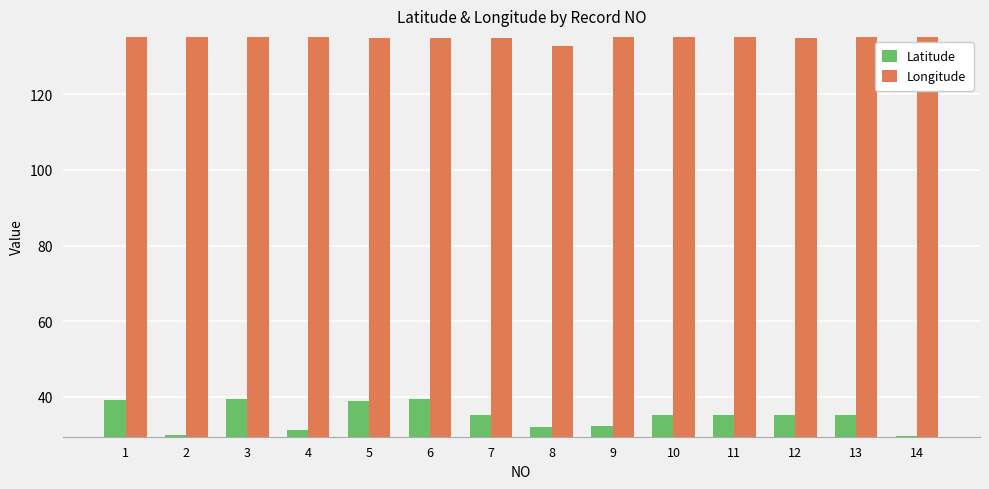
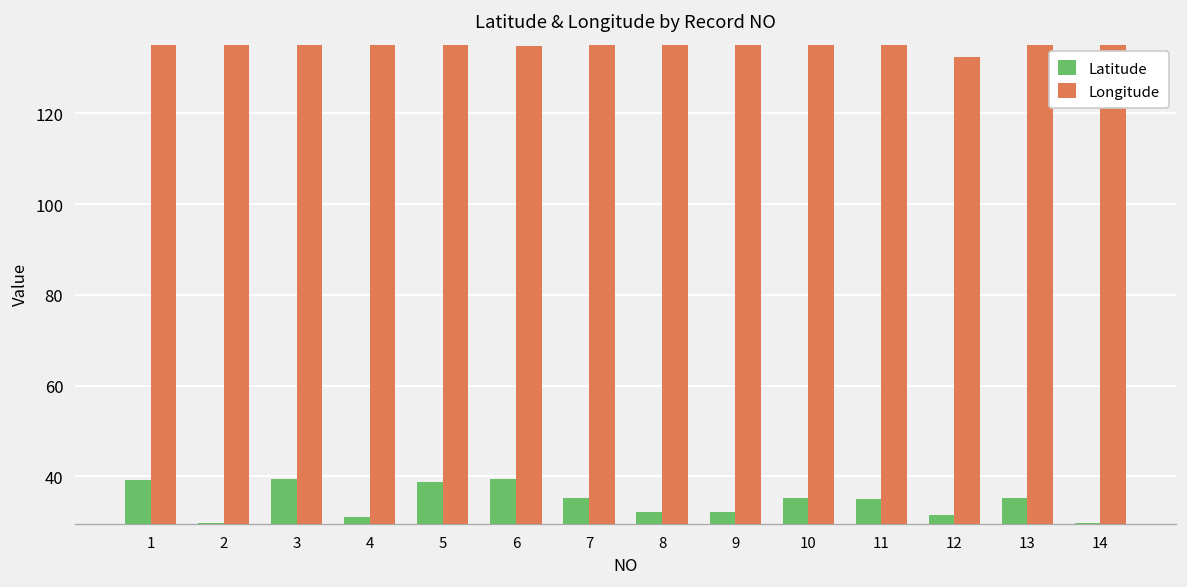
  {
    "Latitude": {
      "1": 39,
      "2": 30,
      "3": 39,
      "4": 31,
      "5": 39,
      "6": 39,
      "7": 35,
      "8": 32,
      "9": 32,
      "10": 35,
      "11": 35,
-     "12": 35,
+     "12": 31,
      "13": 35,
      "14": 30
    },
    "Longitude": {
      "1": 135,
      "2": 135,
      "3": 135,
      "4": 135,
      "5": 135,
      "6": 135,
      "7": 135,
-     "8": 133,
+     "8": 135,
      "9": 135,
      "10": 135,
      "11": 135,
-     "12": 135,
+     "12": 132,
      "13": 135,
      "14": 135
    }
  }
